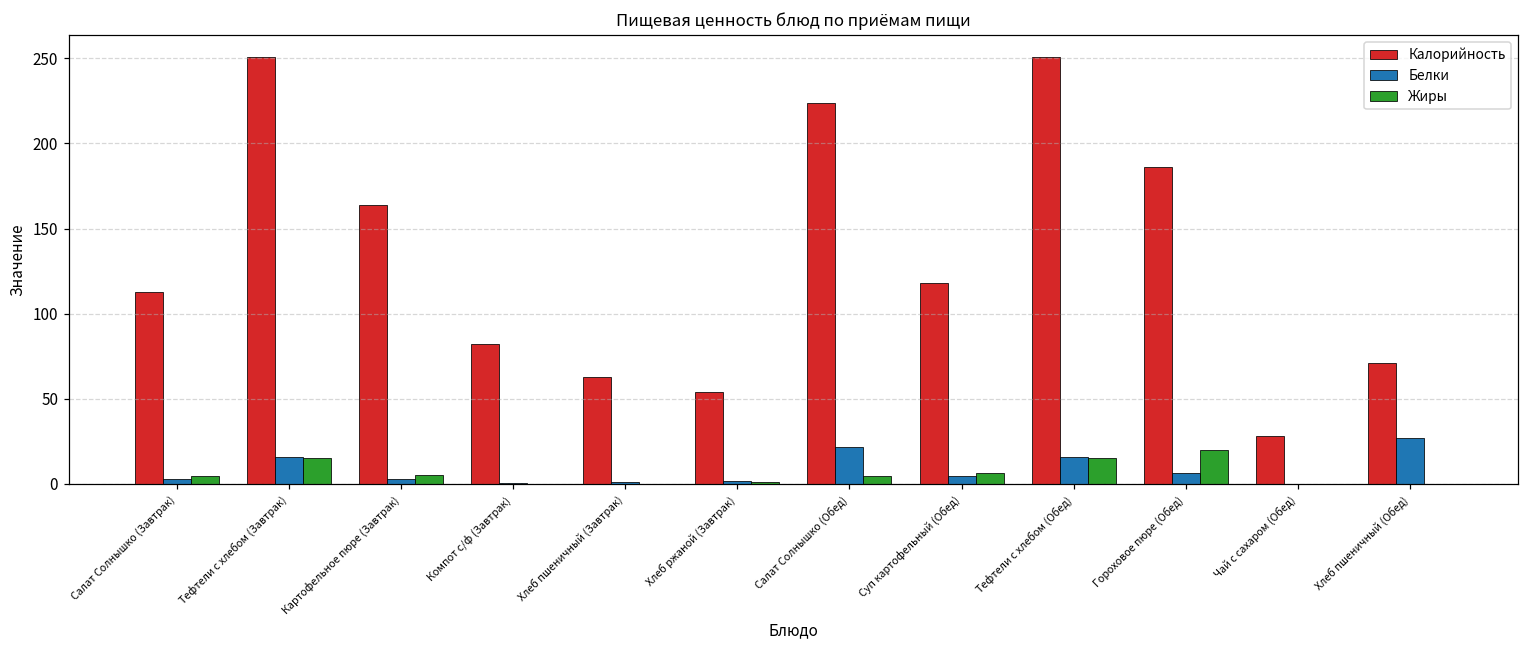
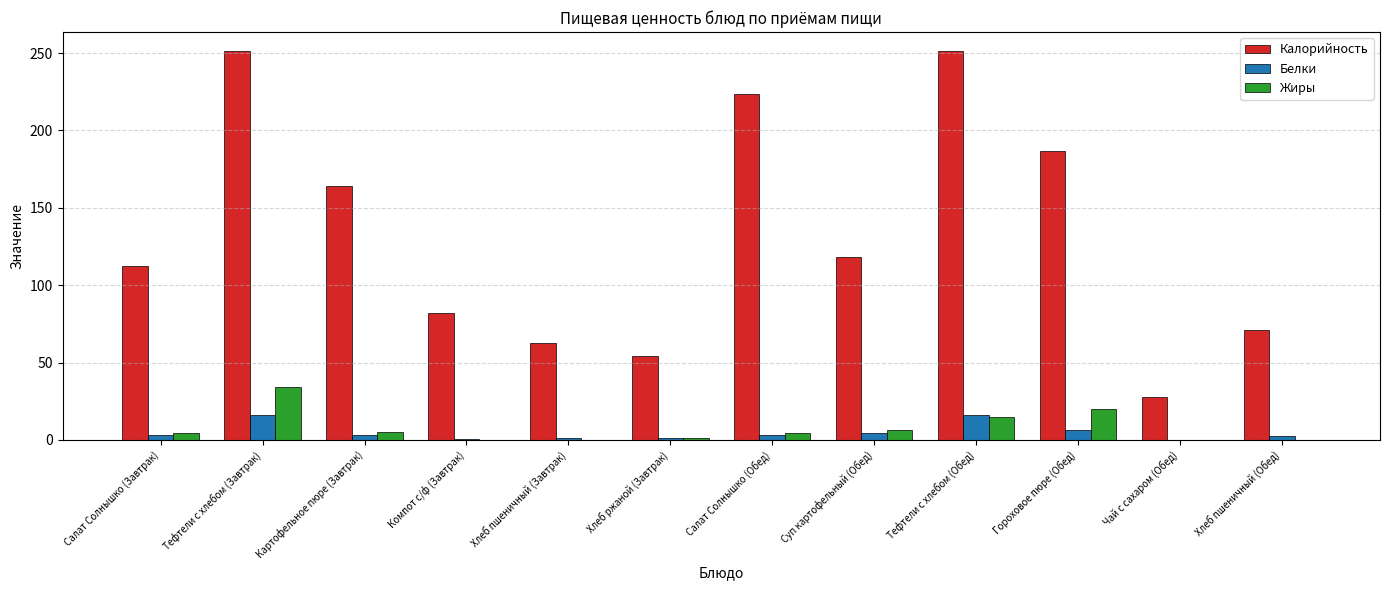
  {
    "Калорийность": {
      "Салат Солнышко (Завтрак)": 113,
      "Тефтели c хлебом (Завтрак)": 251,
      "Картофельное пюре (Завтрак)": 164,
      "Компот с/ф (Завтрак)": 82,
      "Хлеб пшеничный (Завтрак)": 63,
      "Хлеб ржаной (Завтрак)": 54,
      "Салат Солнышко (Обед)": 224,
      "Суп картофельный (Обед)": 118,
      "Тефтели c хлебом (Обед)": 251,
      "Гороховое пюре (Обед)": 186,
      "Чай с сахаром (Обед)": 28,
      "Хлеб пшеничный (Обед)": 71
    },
    "Белки": {
      "Салат Солнышко (Завтрак)": 3,
      "Тефтели c хлебом (Завтрак)": 16,
      "Картофельное пюре (Завтрак)": 3,
-     "Салат Солнышко (Обед)": 22,
+     "Салат Солнышко (Обед)": 3,
      "Суп картофельный (Обед)": 5,
      "Тефтели c хлебом (Обед)": 16,
      "Гороховое пюре (Обед)": 6,
      "Чай с сахаром (Обед)": 0,
-     "Хлеб пшеничный (Обед)": 27
+     "Хлеб пшеничный (Обед)": 2
    },
    "Жиры": {
      "Салат Солнышко (Завтрак)": 5,
-     "Тефтели c хлебом (Завтрак)": 15,
+     "Тефтели c хлебом (Завтрак)": 34,
      "Картофельное пюре (Завтрак)": 5,
      "Компот с/ф (Завтрак)": 0,
      "Салат Солнышко (Обед)": 5,
      "Суп картофельный (Обед)": 6,
      "Тефтели c хлебом (Обед)": 15,
      "Гороховое пюре (Обед)": 20,
      "Чай с сахаром (Обед)": 0
    }
  }
